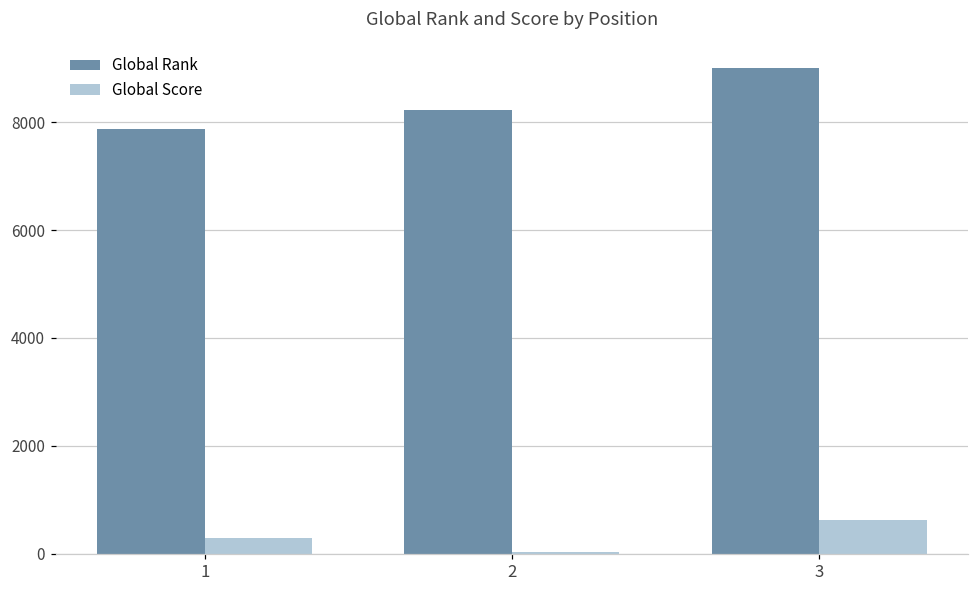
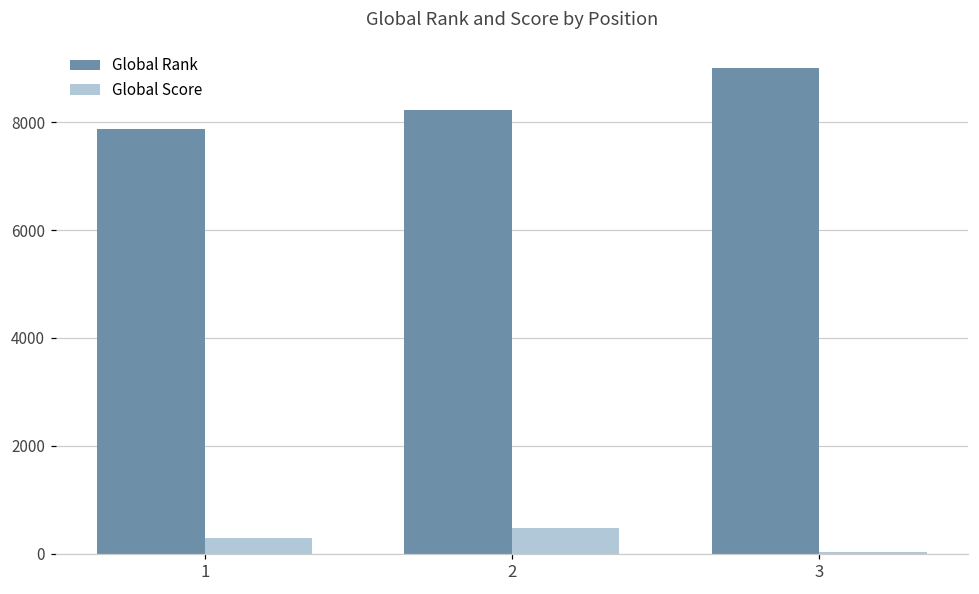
  {
    "Global Rank": {
      "1": 7900,
      "2": 8200,
      "3": 9000
    },
    "Global Score": {
      "1": 300,
-     "2": 0,
-     "3": 600
+     "2": 500,
+     "3": 0
    }
  }
